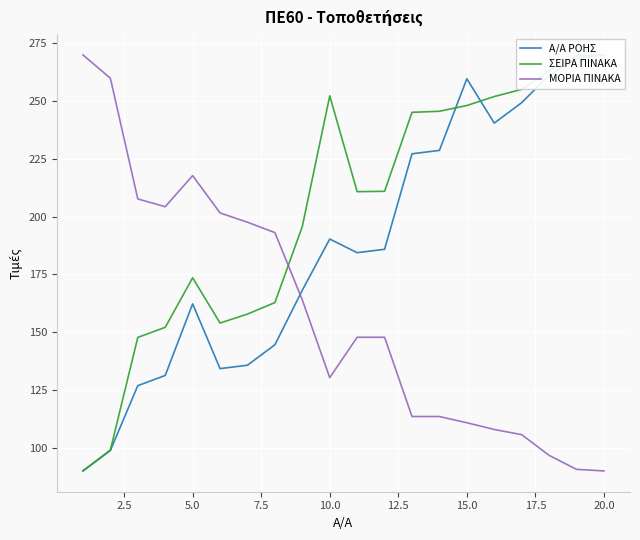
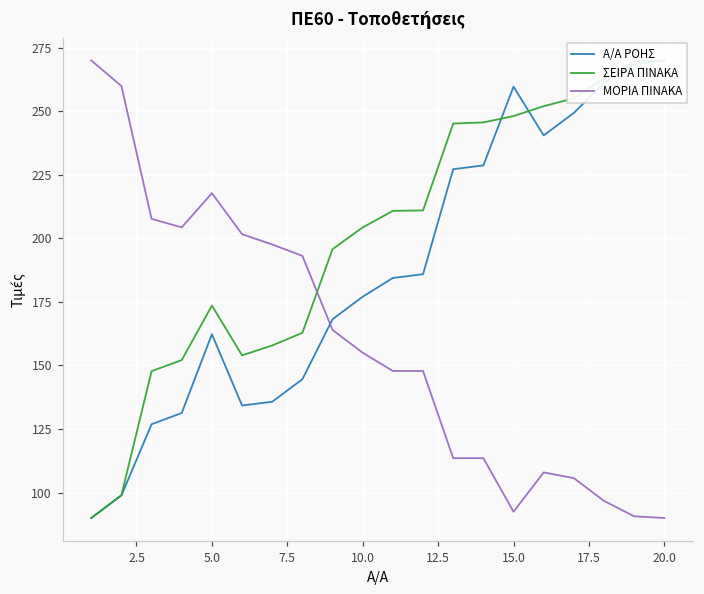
  {
    "A/A ΡΟΗΣ": {
      "5.0": 162,
-     "10.0": 190,
+     "10.0": 177,
      "15.0": 260
    },
    "ΣΕΙΡΑ ΠΙΝΑΚΑ": {
      "5.0": 174,
-     "10.0": 252,
+     "10.0": 204,
      "15.0": 248
    },
    "ΜΟΡΙΑ ΠΙΝΑΚΑ": {
      "5.0": 218,
-     "10.0": 130,
-     "15.0": 111,
+     "10.0": 155,
+     "15.0": 92,
      "20.0": 90
    }
  }
